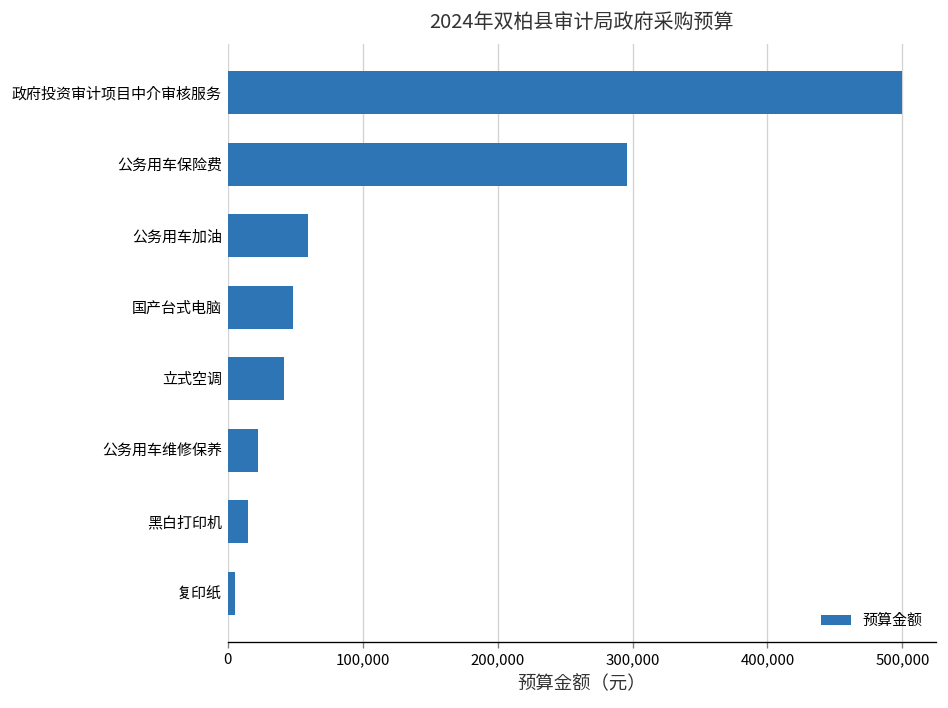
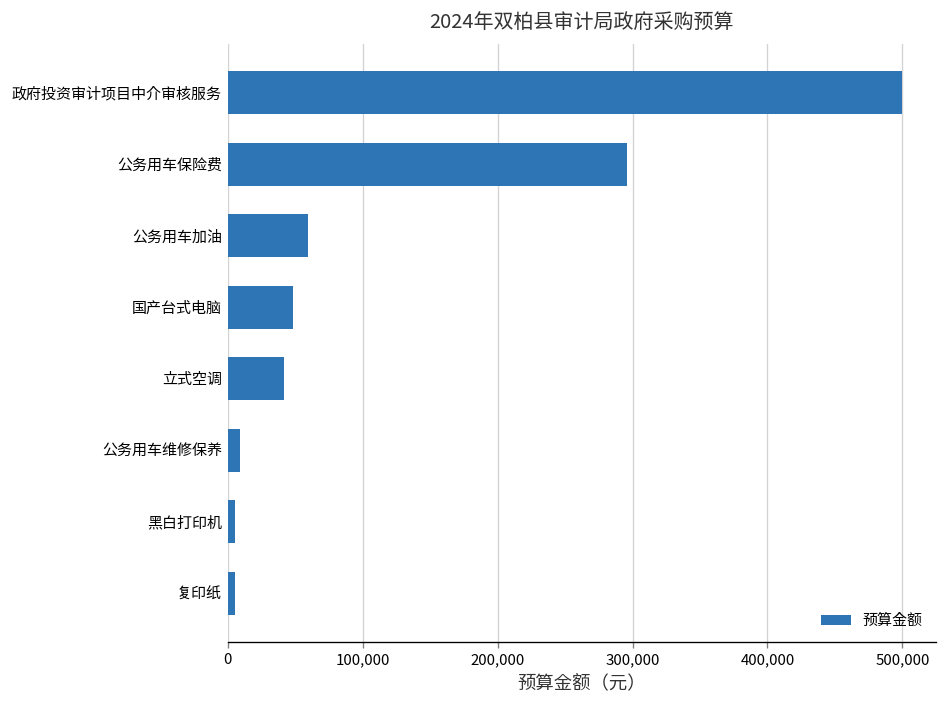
  {
    "政府投资审计项目中介审核服务": "500,000",
    "公务用车保险费": "296,000",
    "公务用车加油": "59,000",
    "国产台式电脑": "48,000",
    "立式空调": "42,000",
-   "公务用车维修保养": "22,000",
-   "黑白打印机": "15,000",
+   "公务用车维修保养": "9,000",
+   "黑白打印机": "5,000",
    "复印纸": "5,000"
  }
